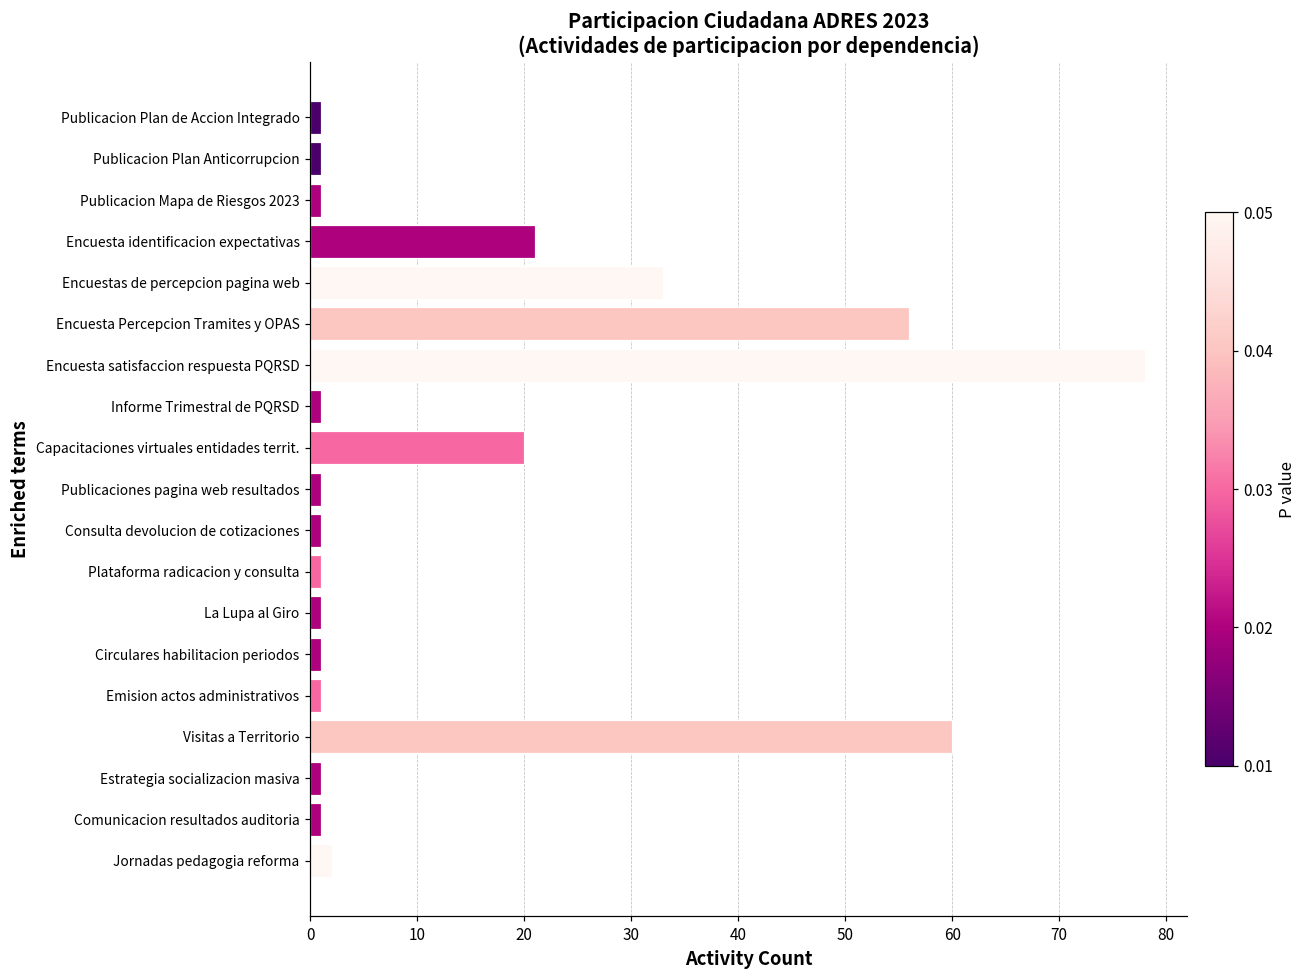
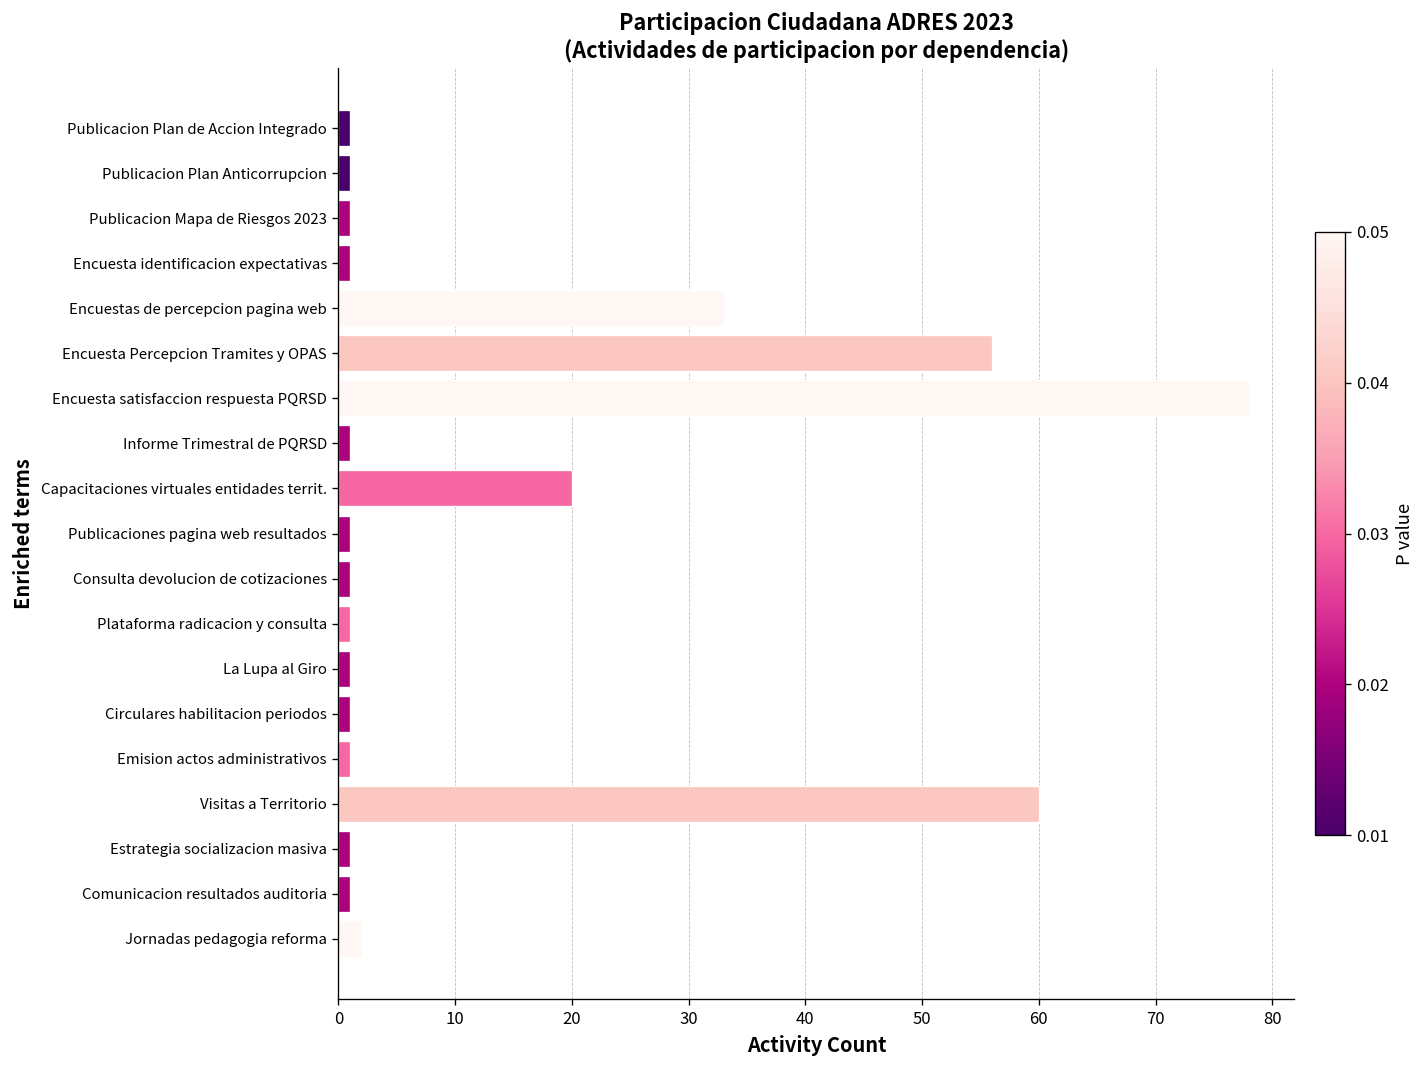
  {
    "Publicacion Plan de Accion Integrado": 1,
    "Publicacion Plan Anticorrupcion": 1,
    "Publicacion Mapa de Riesgos 2023": 1,
-   "Encuesta identificacion expectativas": 21,
+   "Encuesta identificacion expectativas": 1,
    "Encuestas de percepcion pagina web": 33,
    "Encuesta Percepcion Tramites y OPAS": 56,
    "Encuesta satisfaccion respuesta PQRSD": 78,
    "Informe Trimestral de PQRSD": 1,
    "Capacitaciones virtuales entidades territ.": 20,
    "Publicaciones pagina web resultados": 1,
    "Consulta devolucion de cotizaciones": 1,
    "Plataforma radicacion y consulta": 1,
    "La Lupa al Giro": 1,
    "Circulares habilitacion periodos": 1,
    "Emision actos administrativos": 1,
    "Visitas a Territorio": 60,
    "Estrategia socializacion masiva": 1,
    "Comunicacion resultados auditoria": 1,
    "Jornadas pedagogia reforma": 2
  }
